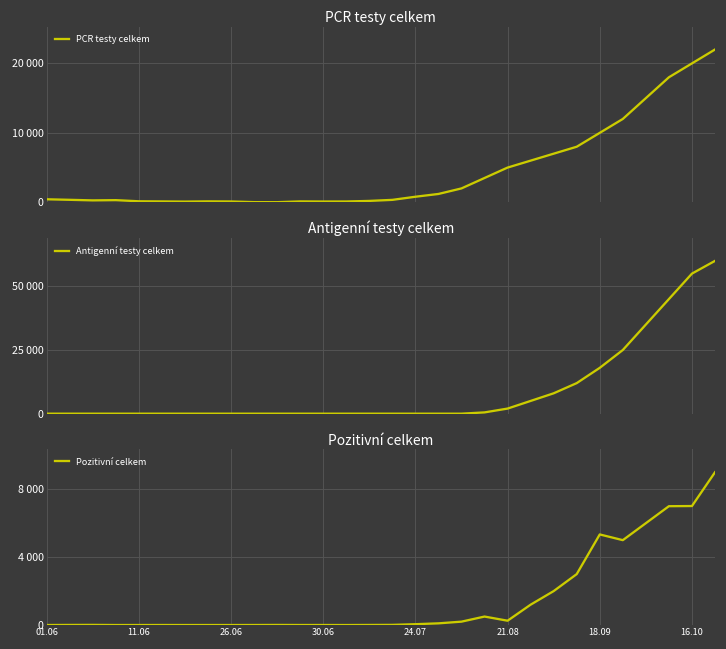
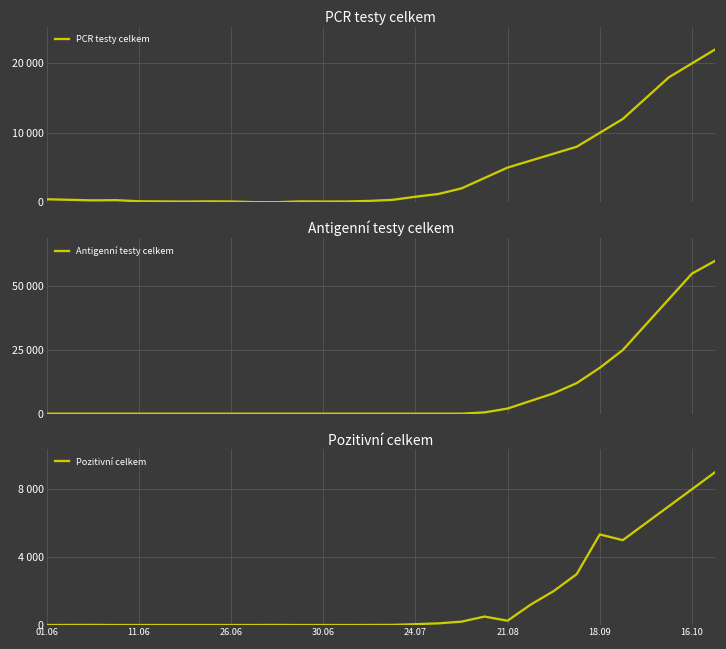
  {
    "Pozitivní celkem": {
      "01.06": 0,
      "11.06": 0,
      "26.06": 0,
      "30.06": 0,
      "24.07": 100,
      "21.08": 300,
      "18.09": 5300,
-     "16.10": 7000
+     "16.10": 8000
    }
  }
